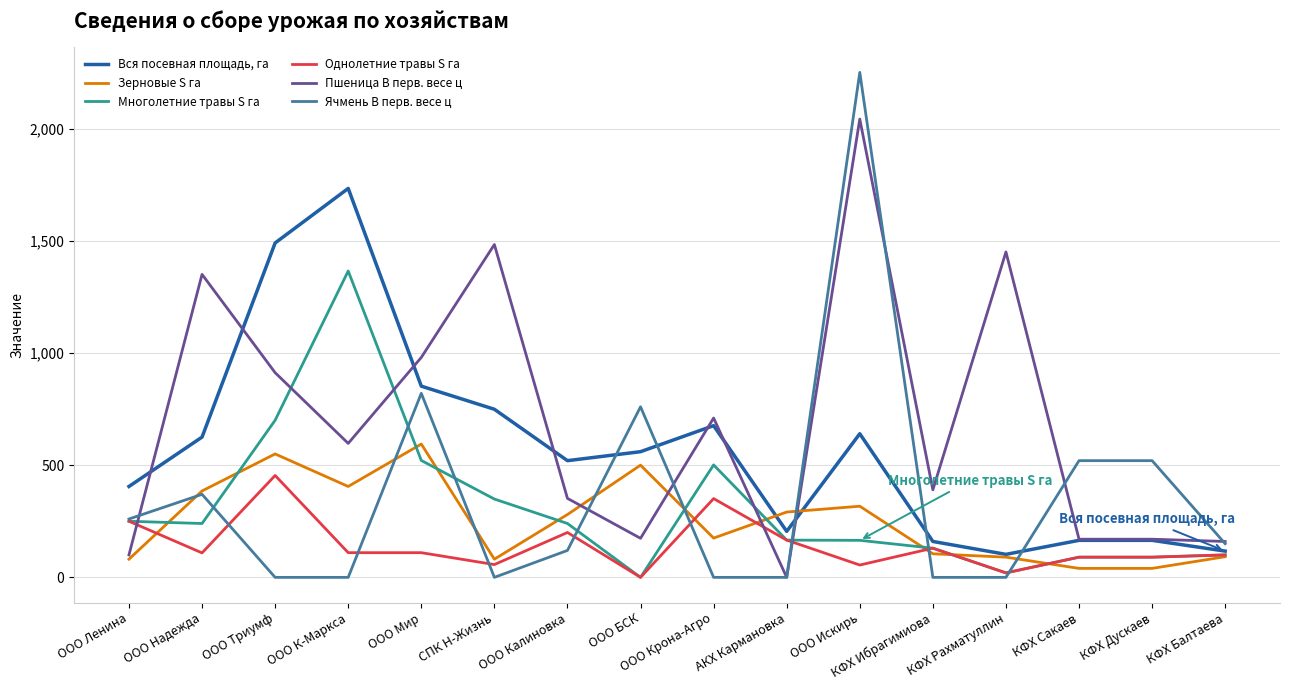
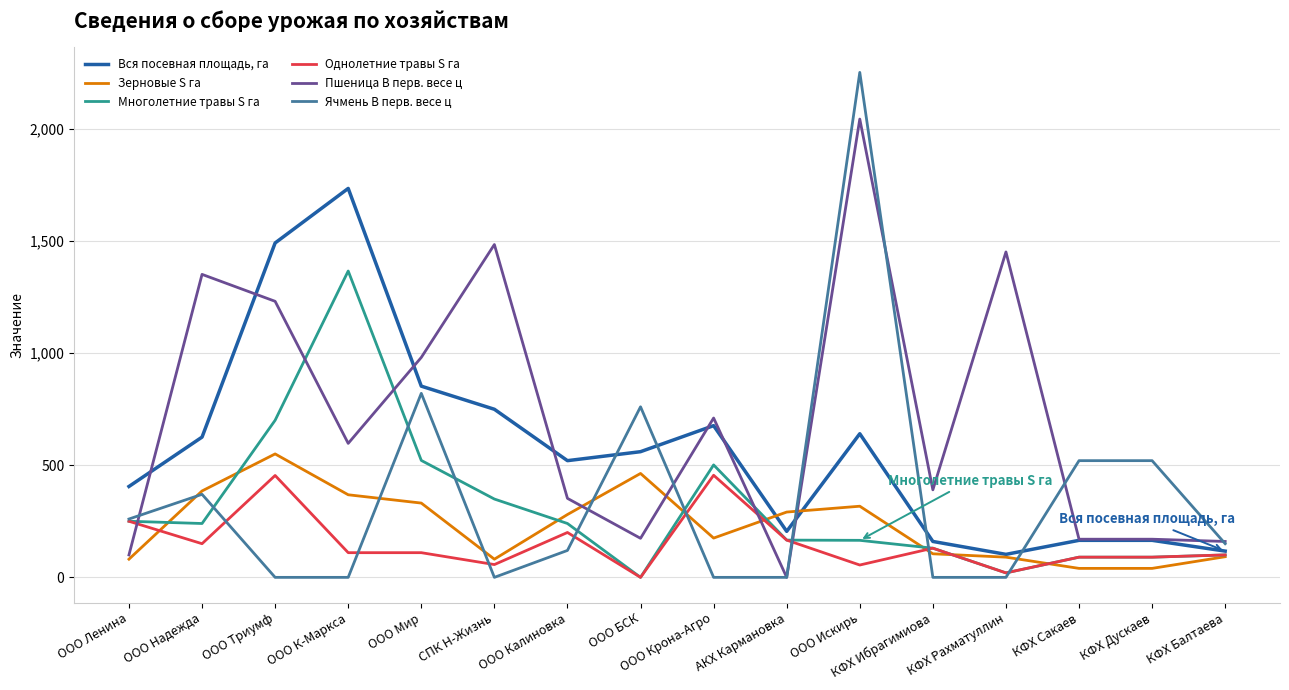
  {
    "Зерновые S га": {
      "ООО Ленина": "80",
      "ООО Надежда": "390",
      "ООО Триумф": "550",
-     "ООО К-Маркса": "410",
-     "ООО Мир": "590",
+     "ООО К-Маркса": "370",
+     "ООО Мир": "330",
      "СПК Н-Жизнь": "80",
      "ООО Калиновка": "280",
-     "ООО БСК": "500",
+     "ООО БСК": "460",
      "ООО Крона-Агро": "180",
      "АКХ Кармановка": "290",
      "ООО Искирь": "320",
      "КФХ Ибрагимиова": "110",
      "КФХ Рахматуллин": "90",
      "КФХ Сакаев": "40",
      "КФХ Дускаев": "40"
    },
    "Однолетние травы S га": {
-     "ООО Надежда": "110",
+     "ООО Надежда": "150",
      "ООО Триумф": "450",
      "ООО К-Маркса": "110",
      "ООО Мир": "110",
      "СПК Н-Жизнь": "60",
      "ООО Калиновка": "200",
-     "ООО Крона-Агро": "350",
+     "ООО Крона-Агро": "460",
      "ООО Искирь": "60"
    },
    "Пшеница В перв. весе ц": {
      "ООО Ленина": "100",
      "ООО Надежда": "1,350",
-     "ООО Триумф": "910",
+     "ООО Триумф": "1,230",
      "ООО К-Маркса": "600",
      "ООО Мир": "980",
      "СПК Н-Жизнь": "1,480",
      "ООО Калиновка": "350",
      "ООО БСК": "170",
      "ООО Крона-Агро": "710",
      "ООО Искирь": "2,040",
      "КФХ Ибрагимиова": "390",
      "КФХ Рахматуллин": "1,450"
    }
  }
